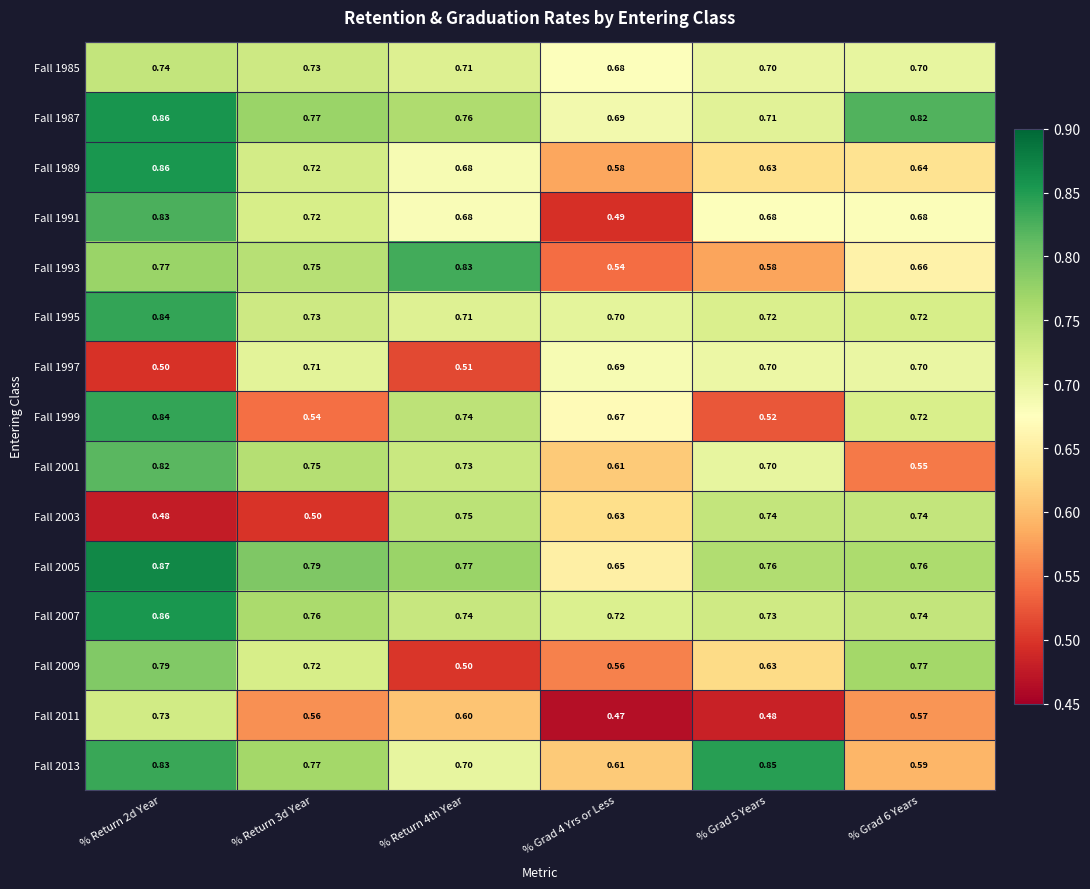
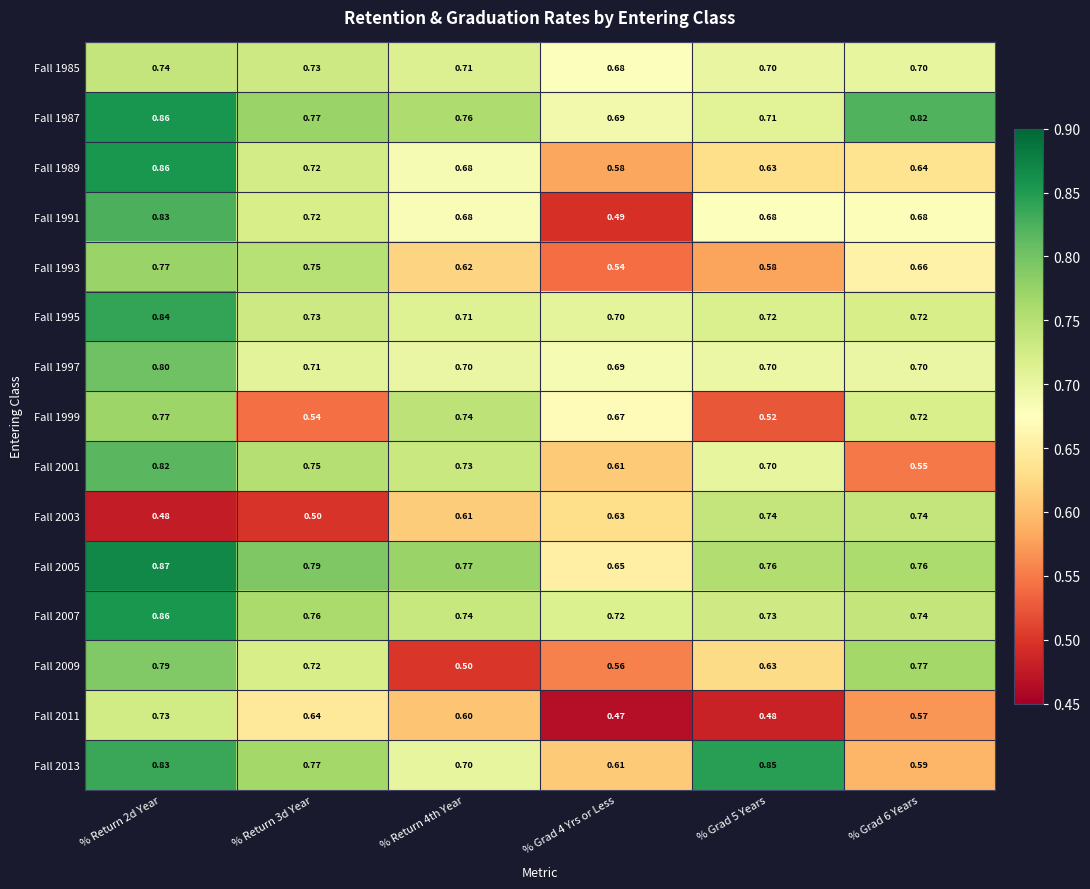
  {
    "Fall 1985": {
      "% Return 2d Year": 0.74,
      "% Return 3d Year": 0.73,
      "% Return 4th Year": 0.71,
      "% Grad 4 Yrs or Less": 0.68,
      "% Grad 5 Years": 0.70,
      "% Grad 6 Years": 0.70
    },
    "Fall 1987": {
      "% Return 2d Year": 0.86,
      "% Return 3d Year": 0.77,
      "% Return 4th Year": 0.76,
      "% Grad 4 Yrs or Less": 0.69,
      "% Grad 5 Years": 0.71,
      "% Grad 6 Years": 0.82
    },
    "Fall 1989": {
      "% Return 2d Year": 0.86,
      "% Return 3d Year": 0.72,
      "% Return 4th Year": 0.68,
      "% Grad 4 Yrs or Less": 0.58,
      "% Grad 5 Years": 0.63,
      "% Grad 6 Years": 0.64
    },
    "Fall 1991": {
      "% Return 2d Year": 0.83,
      "% Return 3d Year": 0.72,
      "% Return 4th Year": 0.68,
      "% Grad 4 Yrs or Less": 0.49,
      "% Grad 5 Years": 0.68,
      "% Grad 6 Years": 0.68
    },
    "Fall 1993": {
      "% Return 2d Year": 0.77,
      "% Return 3d Year": 0.75,
-     "% Return 4th Year": 0.83,
+     "% Return 4th Year": 0.62,
      "% Grad 4 Yrs or Less": 0.54,
      "% Grad 5 Years": 0.58,
      "% Grad 6 Years": 0.66
    },
    "Fall 1995": {
      "% Return 2d Year": 0.84,
      "% Return 3d Year": 0.73,
      "% Return 4th Year": 0.71,
      "% Grad 4 Yrs or Less": 0.70,
      "% Grad 5 Years": 0.72,
      "% Grad 6 Years": 0.72
    },
    "Fall 1997": {
-     "% Return 2d Year": 0.50,
+     "% Return 2d Year": 0.80,
      "% Return 3d Year": 0.71,
-     "% Return 4th Year": 0.51,
+     "% Return 4th Year": 0.70,
      "% Grad 4 Yrs or Less": 0.69,
      "% Grad 5 Years": 0.70,
      "% Grad 6 Years": 0.70
    },
    "Fall 1999": {
-     "% Return 2d Year": 0.84,
+     "% Return 2d Year": 0.77,
      "% Return 3d Year": 0.54,
      "% Return 4th Year": 0.74,
      "% Grad 4 Yrs or Less": 0.67,
      "% Grad 5 Years": 0.52,
      "% Grad 6 Years": 0.72
    },
    "Fall 2001": {
      "% Return 2d Year": 0.82,
      "% Return 3d Year": 0.75,
      "% Return 4th Year": 0.73,
      "% Grad 4 Yrs or Less": 0.61,
      "% Grad 5 Years": 0.70,
      "% Grad 6 Years": 0.55
    },
    "Fall 2003": {
      "% Return 2d Year": 0.48,
      "% Return 3d Year": 0.50,
-     "% Return 4th Year": 0.75,
+     "% Return 4th Year": 0.61,
      "% Grad 4 Yrs or Less": 0.63,
      "% Grad 5 Years": 0.74,
      "% Grad 6 Years": 0.74
    },
    "Fall 2005": {
      "% Return 2d Year": 0.87,
      "% Return 3d Year": 0.79,
      "% Return 4th Year": 0.77,
      "% Grad 4 Yrs or Less": 0.65,
      "% Grad 5 Years": 0.76,
      "% Grad 6 Years": 0.76
    },
    "Fall 2007": {
      "% Return 2d Year": 0.86,
      "% Return 3d Year": 0.76,
      "% Return 4th Year": 0.74,
      "% Grad 4 Yrs or Less": 0.72,
      "% Grad 5 Years": 0.73,
      "% Grad 6 Years": 0.74
    },
    "Fall 2009": {
      "% Return 2d Year": 0.79,
      "% Return 3d Year": 0.72,
      "% Return 4th Year": 0.50,
      "% Grad 4 Yrs or Less": 0.56,
      "% Grad 5 Years": 0.63,
      "% Grad 6 Years": 0.77
    },
    "Fall 2011": {
      "% Return 2d Year": 0.73,
-     "% Return 3d Year": 0.56,
+     "% Return 3d Year": 0.64,
      "% Return 4th Year": 0.60,
      "% Grad 4 Yrs or Less": 0.47,
      "% Grad 5 Years": 0.48,
      "% Grad 6 Years": 0.57
    },
    "Fall 2013": {
      "% Return 2d Year": 0.83,
      "% Return 3d Year": 0.77,
      "% Return 4th Year": 0.70,
      "% Grad 4 Yrs or Less": 0.61,
      "% Grad 5 Years": 0.85,
      "% Grad 6 Years": 0.59
    }
  }
